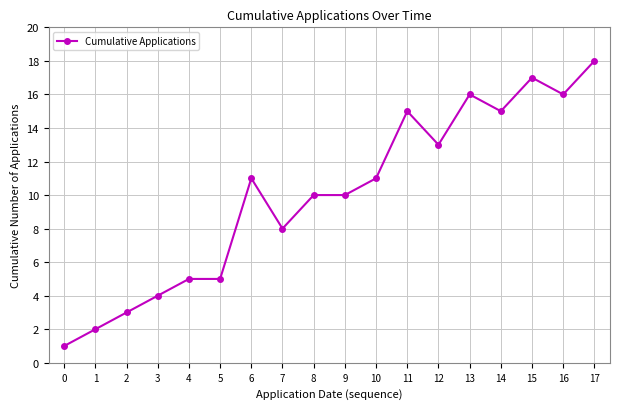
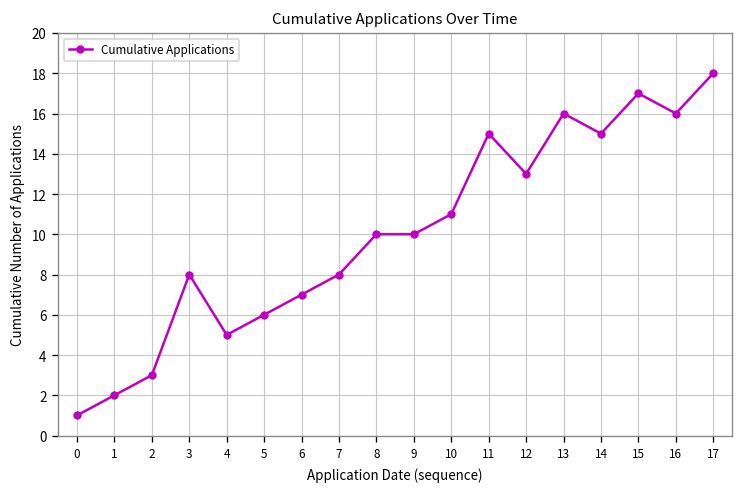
  {
    "0": 1,
    "1": 2,
    "2": 3,
-   "3": 4,
+   "3": 8,
    "4": 5,
-   "5": 5,
-   "6": 11,
+   "5": 6,
+   "6": 7,
    "7": 8,
    "8": 10,
    "9": 10,
    "10": 11,
    "11": 15,
    "12": 13,
    "13": 16,
    "14": 15,
    "15": 17,
    "16": 16,
    "17": 18
  }
